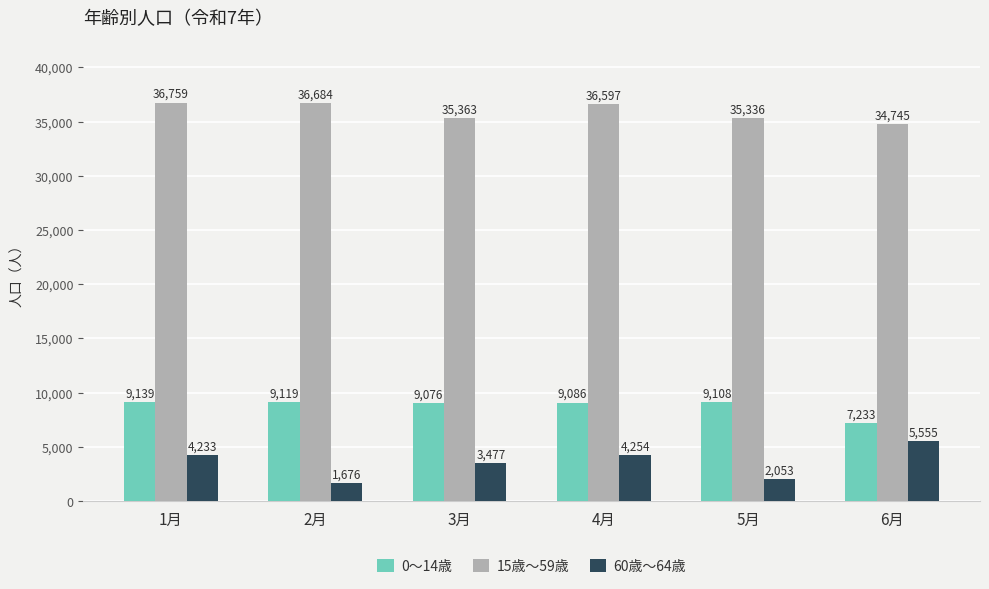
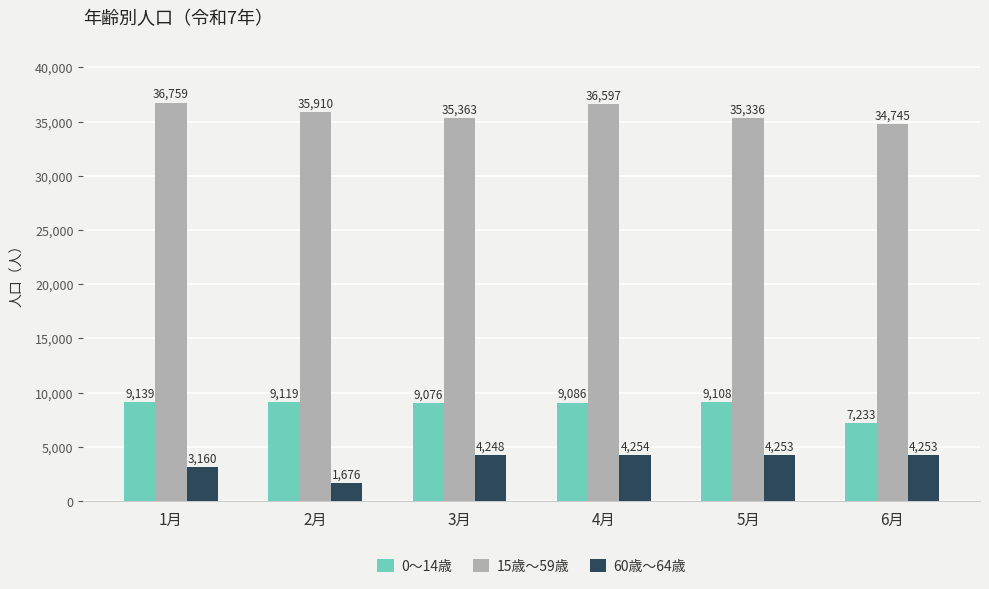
  {
    "0～14歳": {
      "1月": "9,139",
      "2月": "9,119",
      "3月": "9,076",
      "4月": "9,086",
      "5月": "9,108",
      "6月": "7,233"
    },
    "15歳～59歳": {
      "1月": "36,759",
-     "2月": "36,684",
+     "2月": "35,910",
      "3月": "35,363",
      "4月": "36,597",
      "5月": "35,336",
      "6月": "34,745"
    },
    "60歳～64歳": {
-     "1月": "4,233",
+     "1月": "3,160",
      "2月": "1,676",
-     "3月": "3,477",
+     "3月": "4,248",
      "4月": "4,254",
-     "5月": "2,053",
-     "6月": "5,555"
+     "5月": "4,253",
+     "6月": "4,253"
    }
  }
